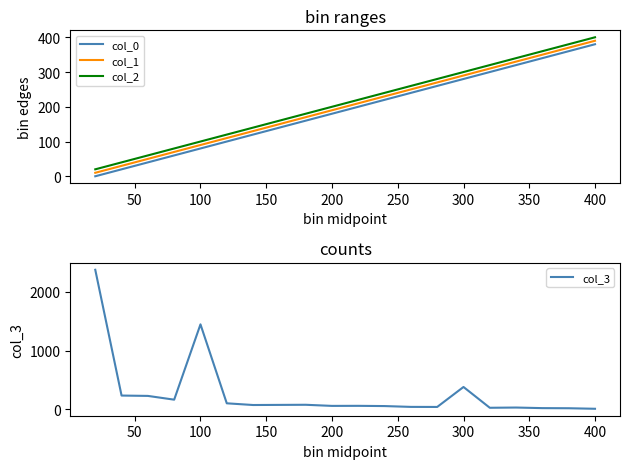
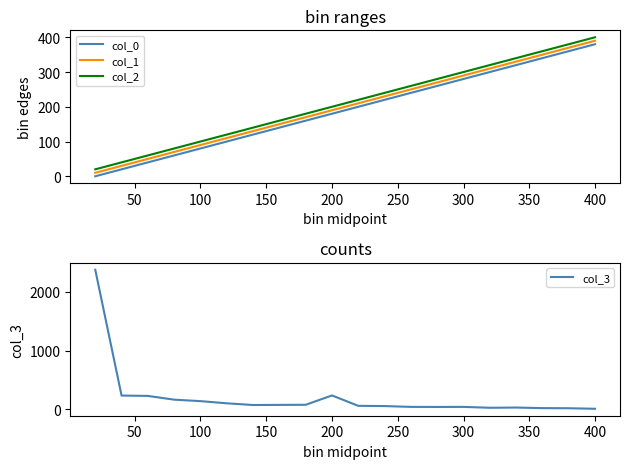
  {
    "bin ranges": {
      "col_0": {
        "100": 80,
        "200": 180,
        "300": 280,
        "400": 380
      },
      "col_1": {
        "100": 90,
        "200": 190,
        "300": 290,
        "400": 390
      },
      "col_2": {
        "100": 100,
        "200": 200,
        "300": 300,
        "400": 400
      }
    },
    "counts": {
-     "100": 1400,
-     "200": 100,
-     "300": 400,
+     "100": 100,
+     "200": 200,
+     "300": 0,
      "400": 0
    }
  }
